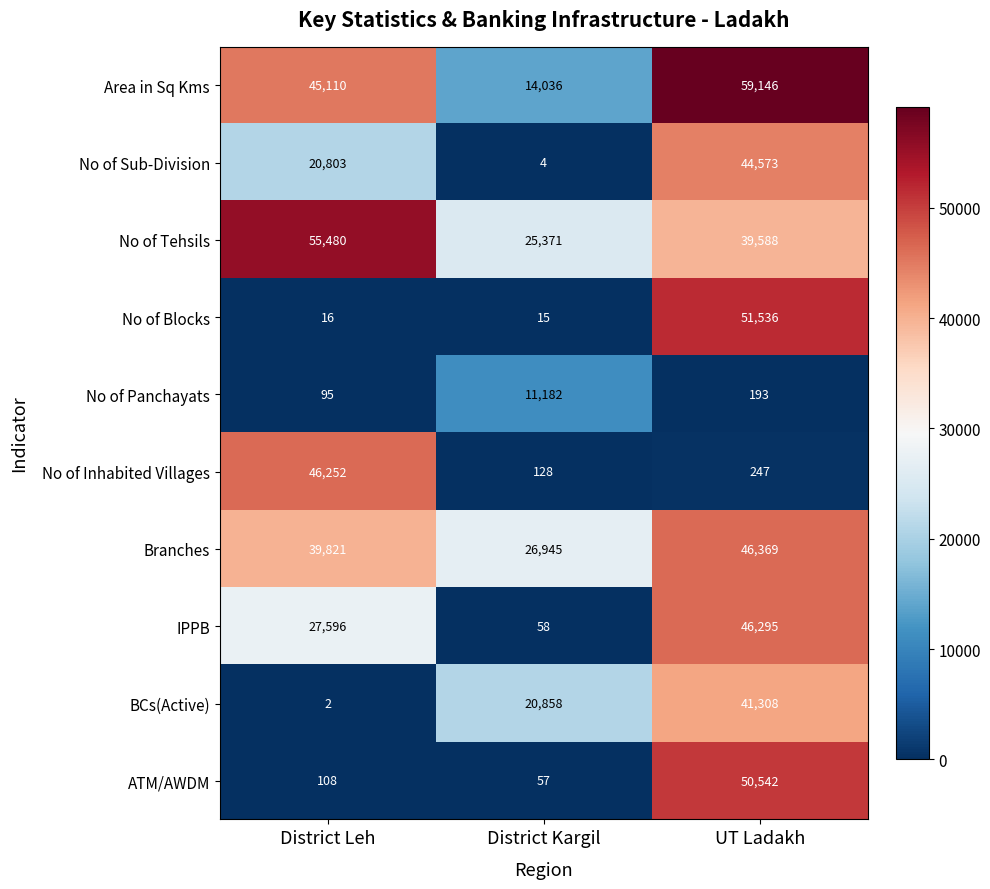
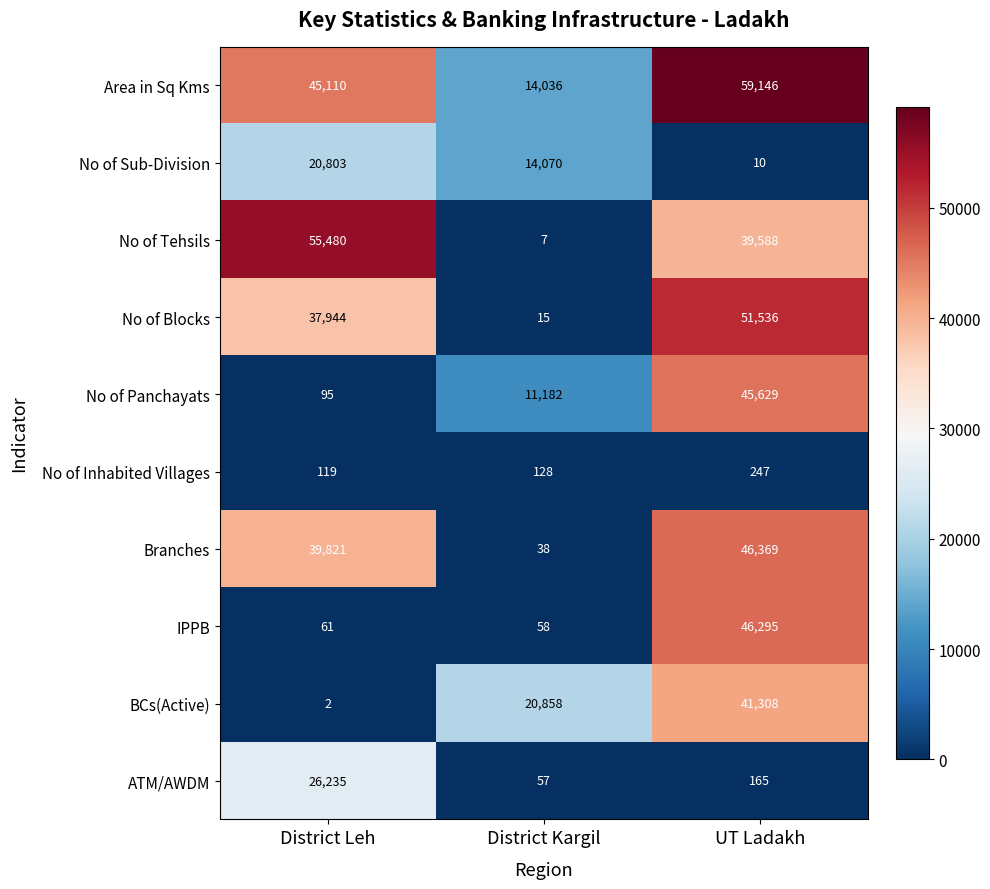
  {
    "Area in Sq Kms": {
      "District Leh": "45,110",
      "District Kargil": "14,036",
      "UT Ladakh": "59,146"
    },
    "No of Sub-Division": {
      "District Leh": "20,803",
-     "District Kargil": "4",
-     "UT Ladakh": "44,573"
+     "District Kargil": "14,070",
+     "UT Ladakh": "10"
    },
    "No of Tehsils": {
      "District Leh": "55,480",
-     "District Kargil": "25,371",
+     "District Kargil": "7",
      "UT Ladakh": "39,588"
    },
    "No of Blocks": {
-     "District Leh": "16",
+     "District Leh": "37,944",
      "District Kargil": "15",
      "UT Ladakh": "51,536"
    },
    "No of Panchayats": {
      "District Leh": "95",
      "District Kargil": "11,182",
-     "UT Ladakh": "193"
+     "UT Ladakh": "45,629"
    },
    "No of Inhabited Villages": {
-     "District Leh": "46,252",
+     "District Leh": "119",
      "District Kargil": "128",
      "UT Ladakh": "247"
    },
    "Branches": {
      "District Leh": "39,821",
-     "District Kargil": "26,945",
+     "District Kargil": "38",
      "UT Ladakh": "46,369"
    },
    "IPPB": {
-     "District Leh": "27,596",
+     "District Leh": "61",
      "District Kargil": "58",
      "UT Ladakh": "46,295"
    },
    "BCs(Active)": {
      "District Leh": "2",
      "District Kargil": "20,858",
      "UT Ladakh": "41,308"
    },
    "ATM/AWDM": {
-     "District Leh": "108",
+     "District Leh": "26,235",
      "District Kargil": "57",
-     "UT Ladakh": "50,542"
+     "UT Ladakh": "165"
    }
  }
